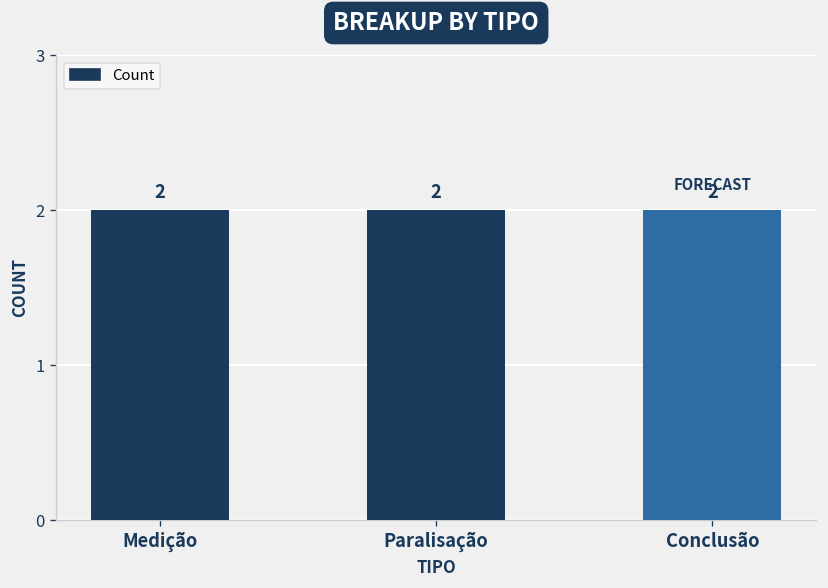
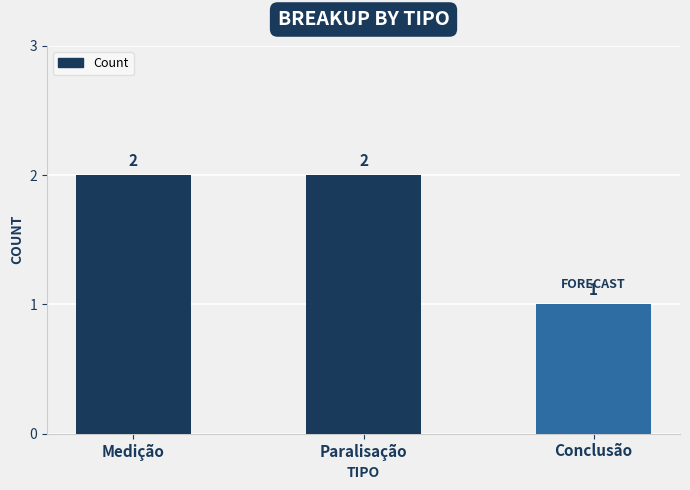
  {
    "Medição": 2,
    "Paralisação": 2,
-   "Conclusão": 2
+   "Conclusão": 1
  }
